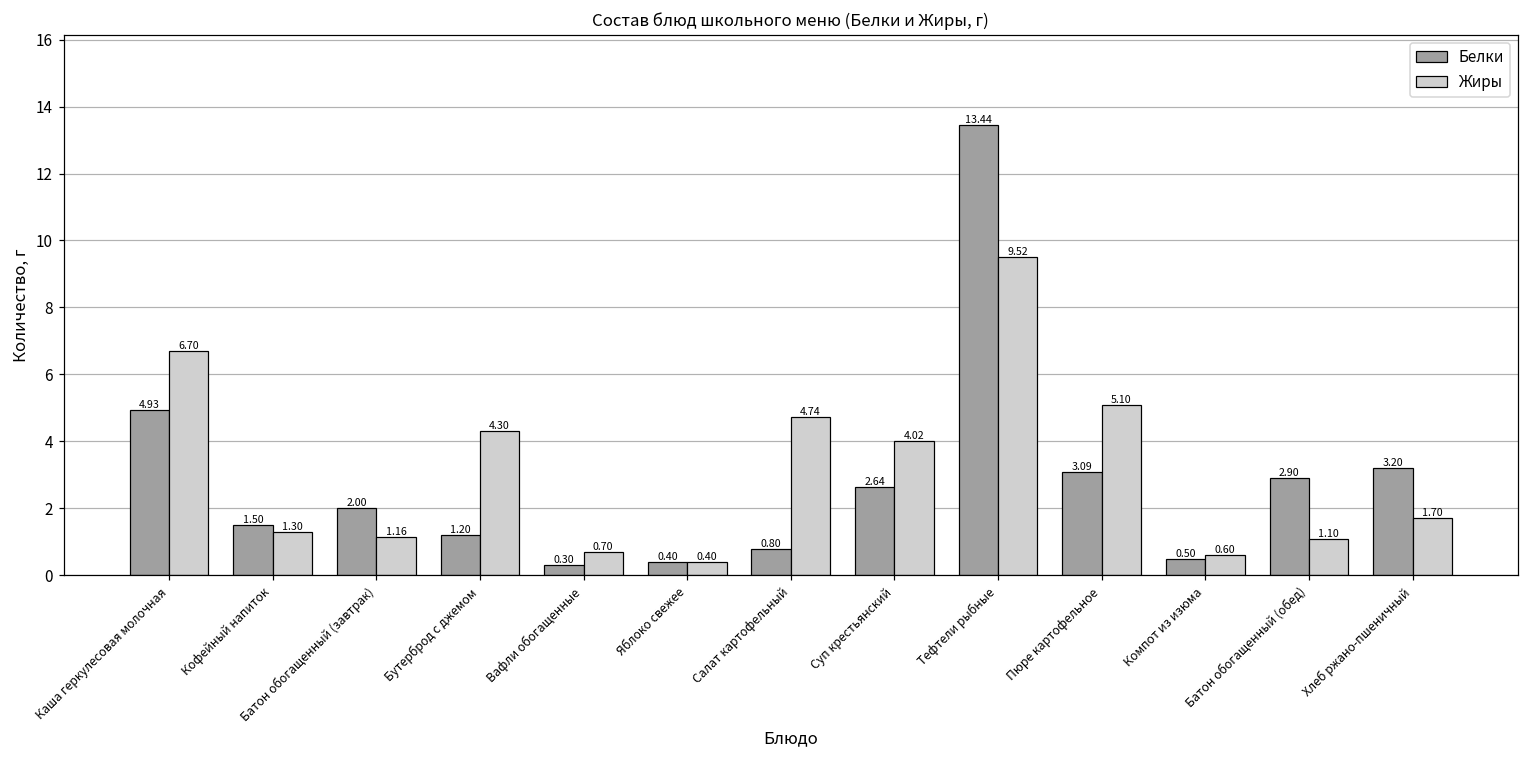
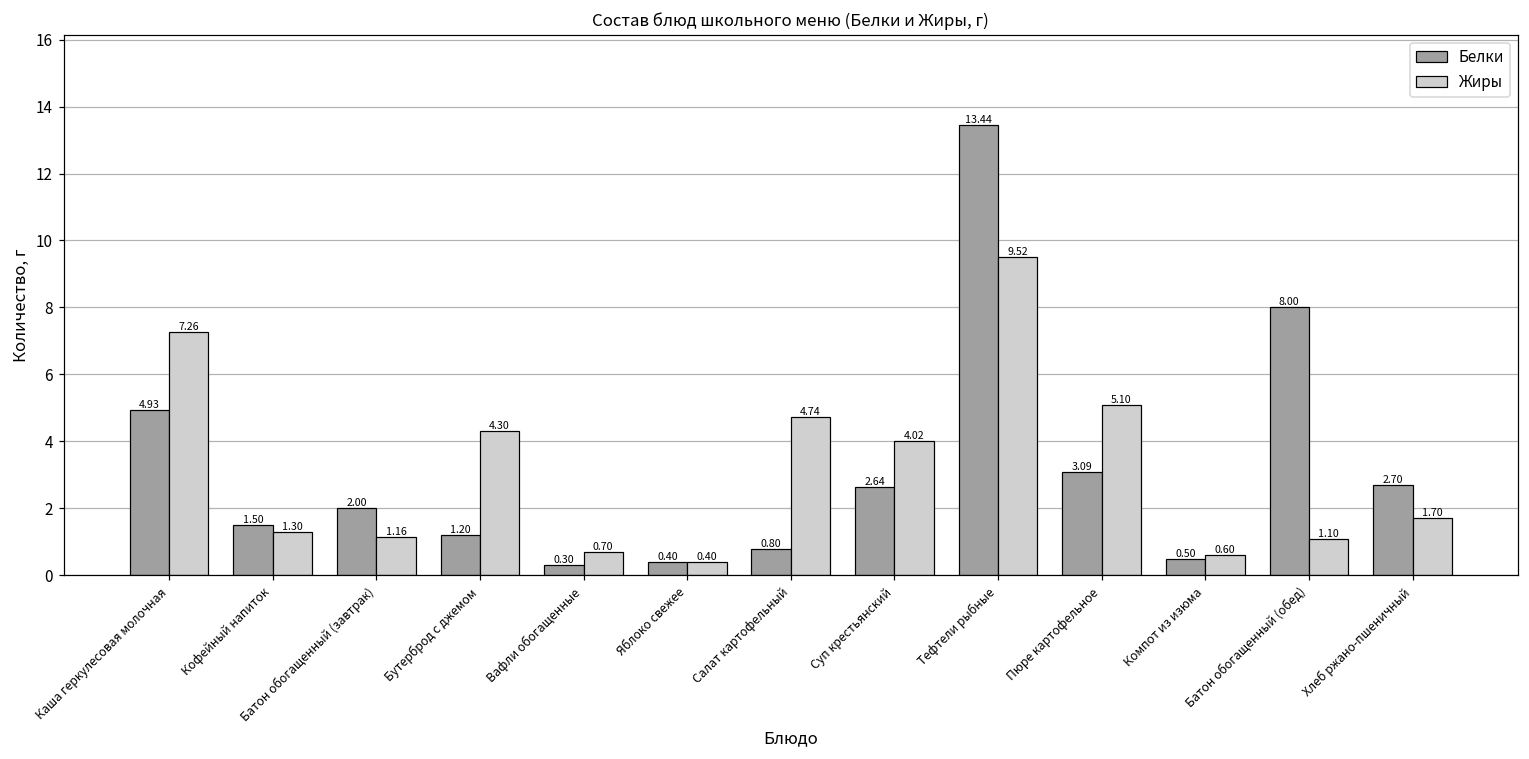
  {
    "Белки": {
      "Каша геркулесовая молочная": 4.93,
      "Кофейный напиток": 1.50,
      "Батон обогащенный (завтрак)": 2.00,
      "Бутерброд с джемом": 1.20,
      "Вафли обогащенные": 0.30,
      "Яблоко свежее": 0.40,
      "Салат картофельный": 0.80,
      "Суп крестьянский": 2.64,
      "Тефтели рыбные": 13.44,
      "Пюре картофельное": 3.09,
      "Компот из изюма": 0.50,
-     "Батон обогащенный (обед)": 2.90,
-     "Хлеб ржано-пшеничный": 3.20
+     "Батон обогащенный (обед)": 8.00,
+     "Хлеб ржано-пшеничный": 2.70
    },
    "Жиры": {
-     "Каша геркулесовая молочная": 6.70,
+     "Каша геркулесовая молочная": 7.26,
      "Кофейный напиток": 1.30,
      "Батон обогащенный (завтрак)": 1.16,
      "Бутерброд с джемом": 4.30,
      "Вафли обогащенные": 0.70,
      "Яблоко свежее": 0.40,
      "Салат картофельный": 4.74,
      "Суп крестьянский": 4.02,
      "Тефтели рыбные": 9.52,
      "Пюре картофельное": 5.10,
      "Компот из изюма": 0.60,
      "Батон обогащенный (обед)": 1.10,
      "Хлеб ржано-пшеничный": 1.70
    }
  }
